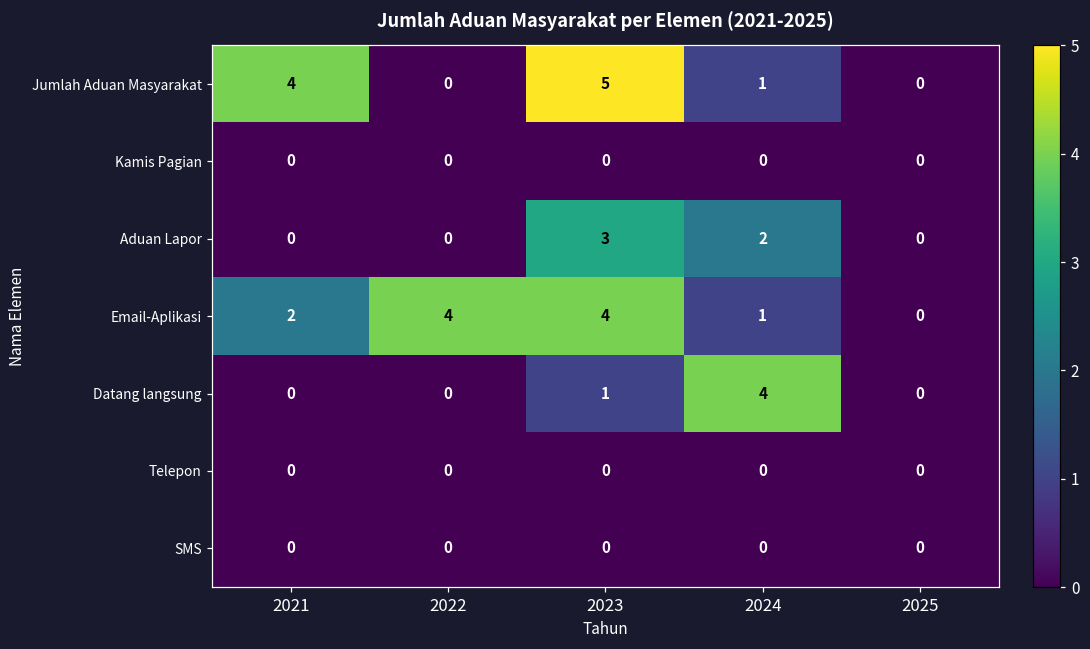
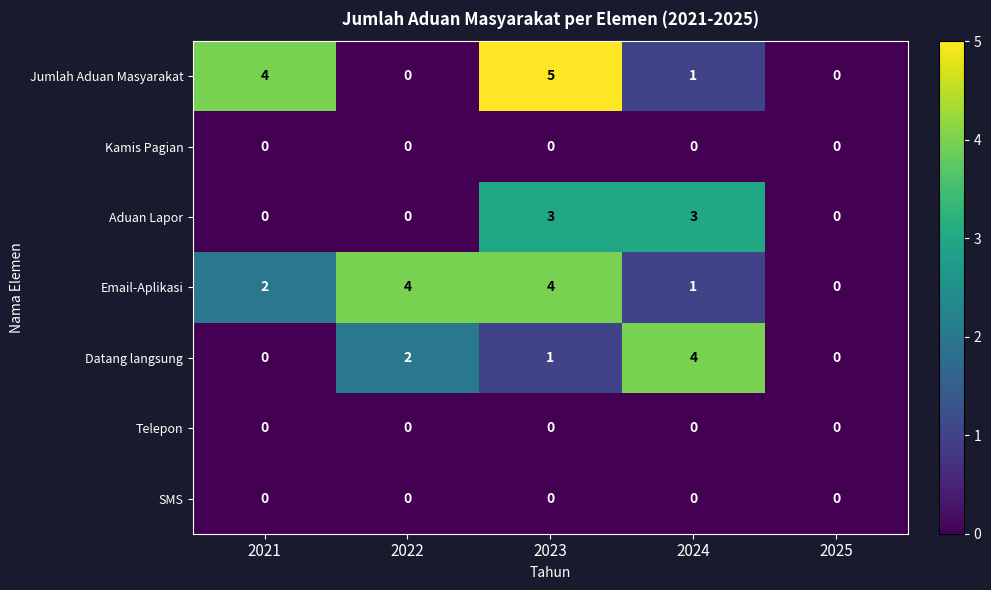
  {
    "Jumlah Aduan Masyarakat": {
      "2021": 4,
      "2022": 0,
      "2023": 5,
      "2024": 1,
      "2025": 0
    },
    "Kamis Pagian": {
      "2021": 0,
      "2022": 0,
      "2023": 0,
      "2024": 0,
      "2025": 0
    },
    "Aduan Lapor": {
      "2021": 0,
      "2022": 0,
      "2023": 3,
-     "2024": 2,
+     "2024": 3,
      "2025": 0
    },
    "Email-Aplikasi": {
      "2021": 2,
      "2022": 4,
      "2023": 4,
      "2024": 1,
      "2025": 0
    },
    "Datang langsung": {
      "2021": 0,
-     "2022": 0,
+     "2022": 2,
      "2023": 1,
      "2024": 4,
      "2025": 0
    },
    "Telepon": {
      "2021": 0,
      "2022": 0,
      "2023": 0,
      "2024": 0,
      "2025": 0
    },
    "SMS": {
      "2021": 0,
      "2022": 0,
      "2023": 0,
      "2024": 0,
      "2025": 0
    }
  }
